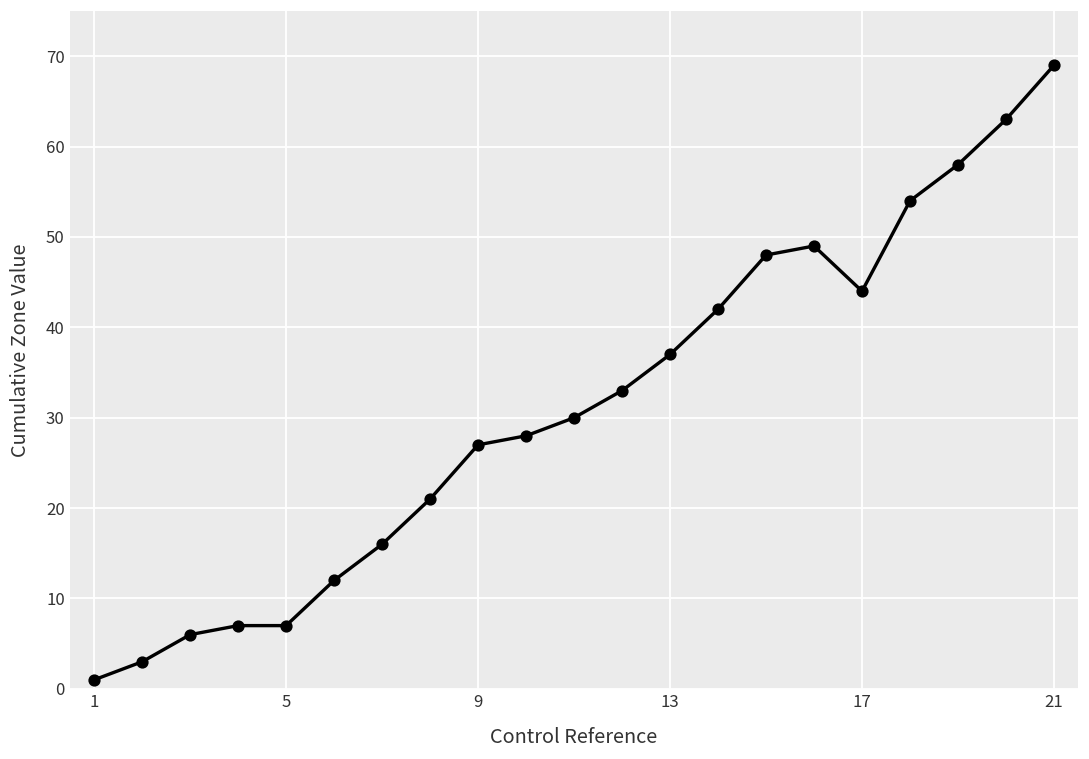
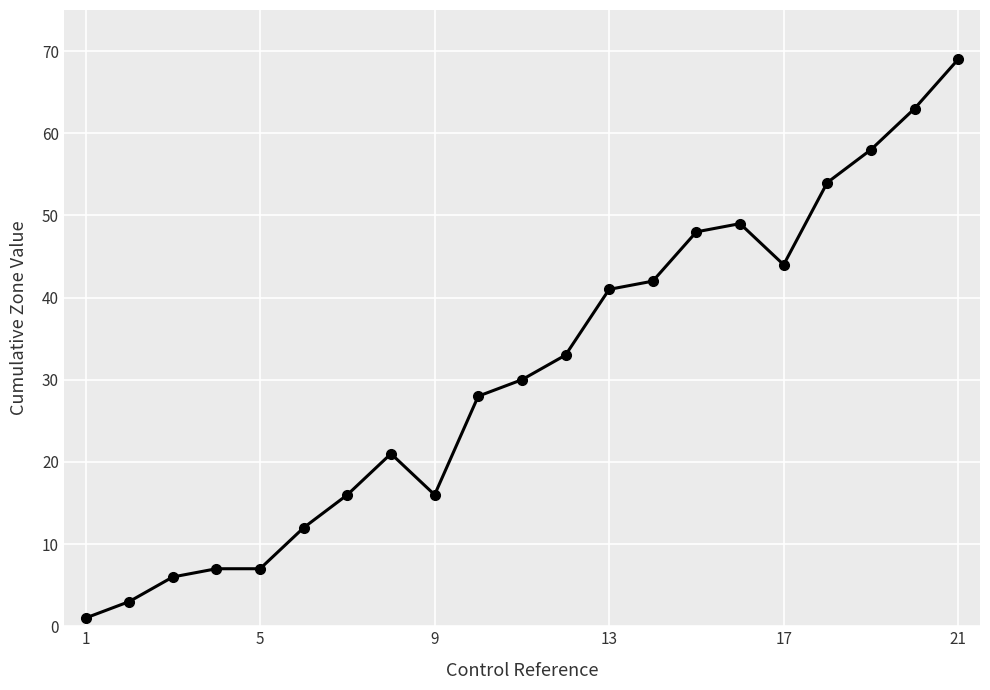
  {
    "1": 1,
    "5": 7,
-   "9": 27,
-   "13": 37,
+   "9": 16,
+   "13": 41,
    "17": 44,
    "21": 69
  }
